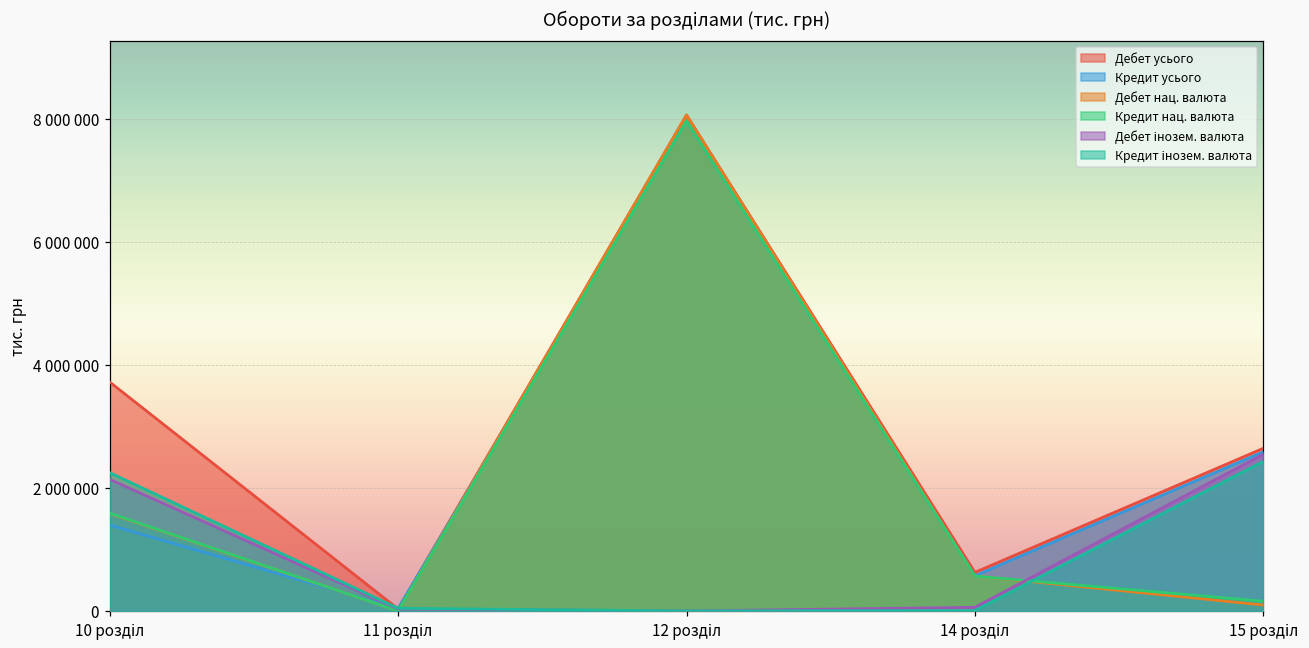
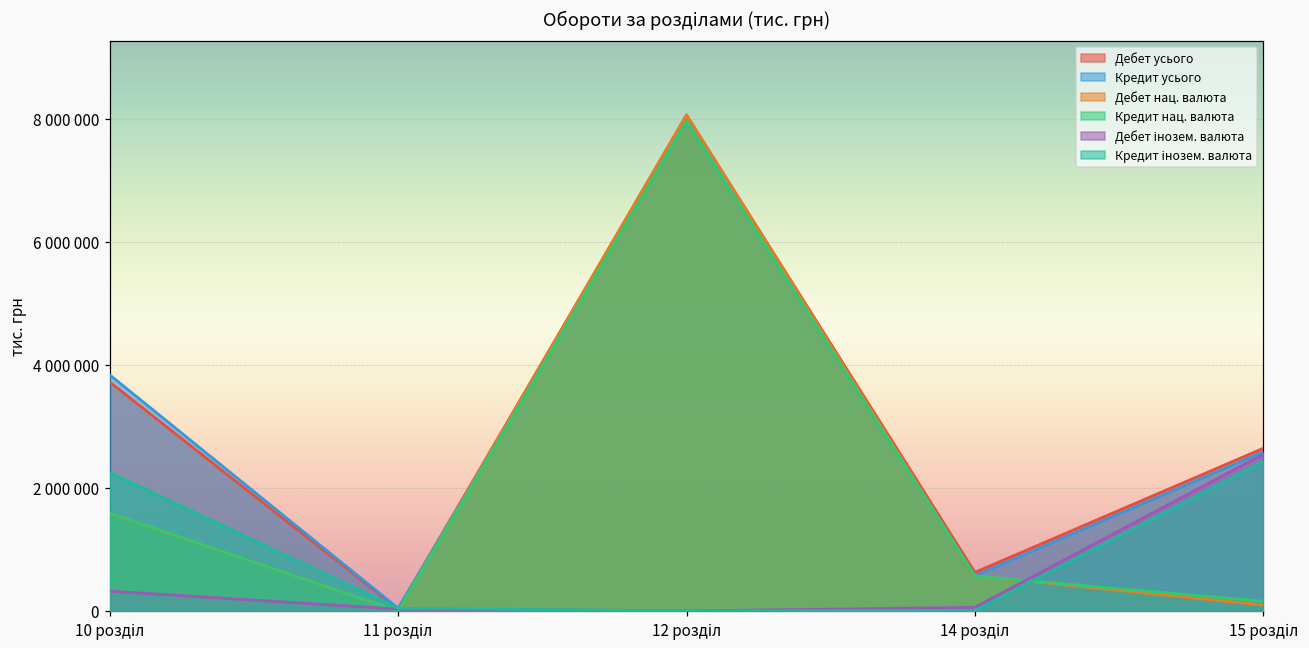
  {
    "Кредит усього": {
-     "10 розділ": 1400000
+     "10 розділ": 3800000
    },
    "Дебет інозем. валюта": {
-     "10 розділ": 2100000,
+     "10 розділ": 300000,
      "14 розділ": 100000
    }
  }
